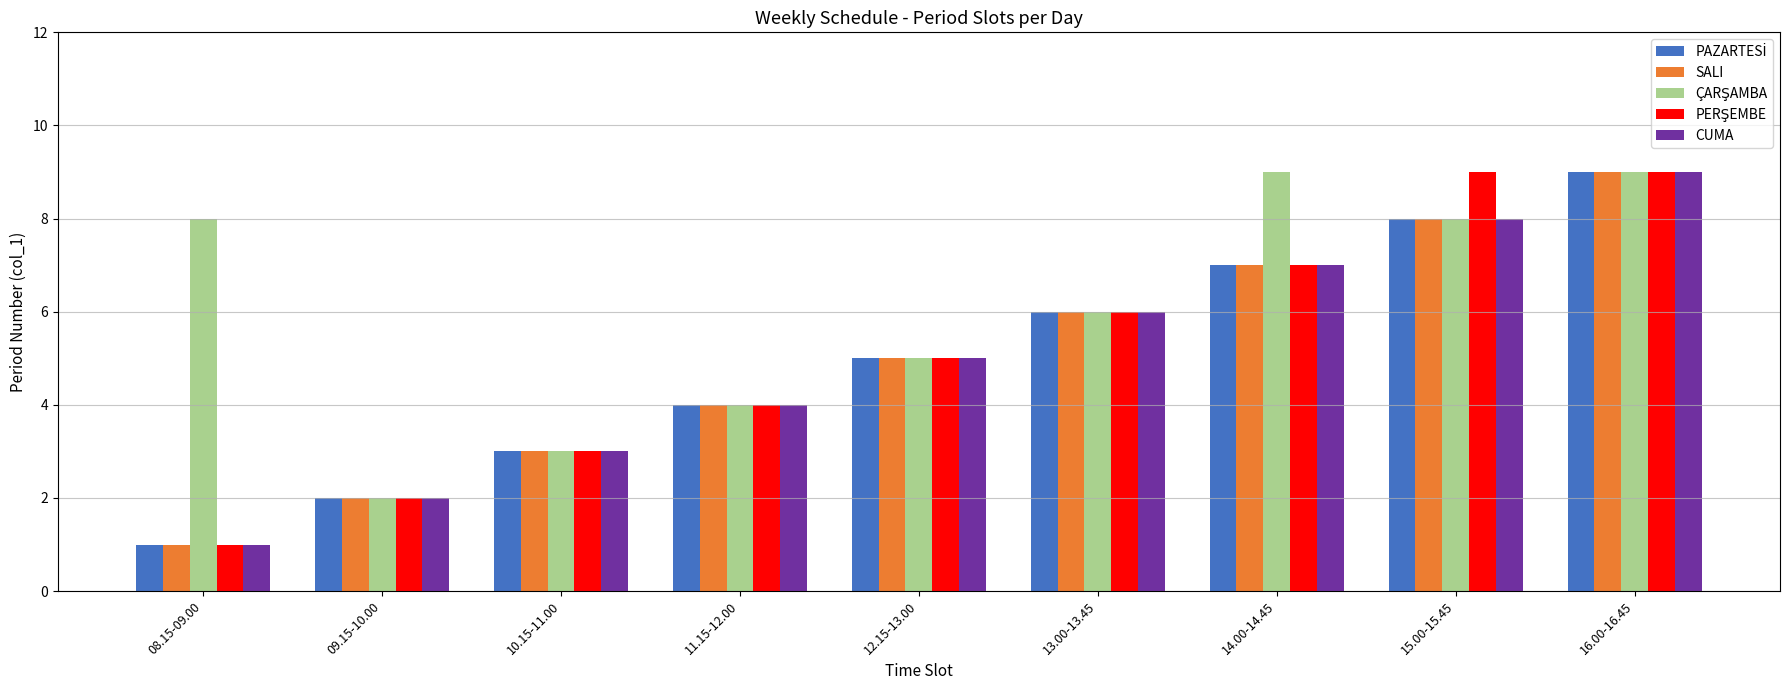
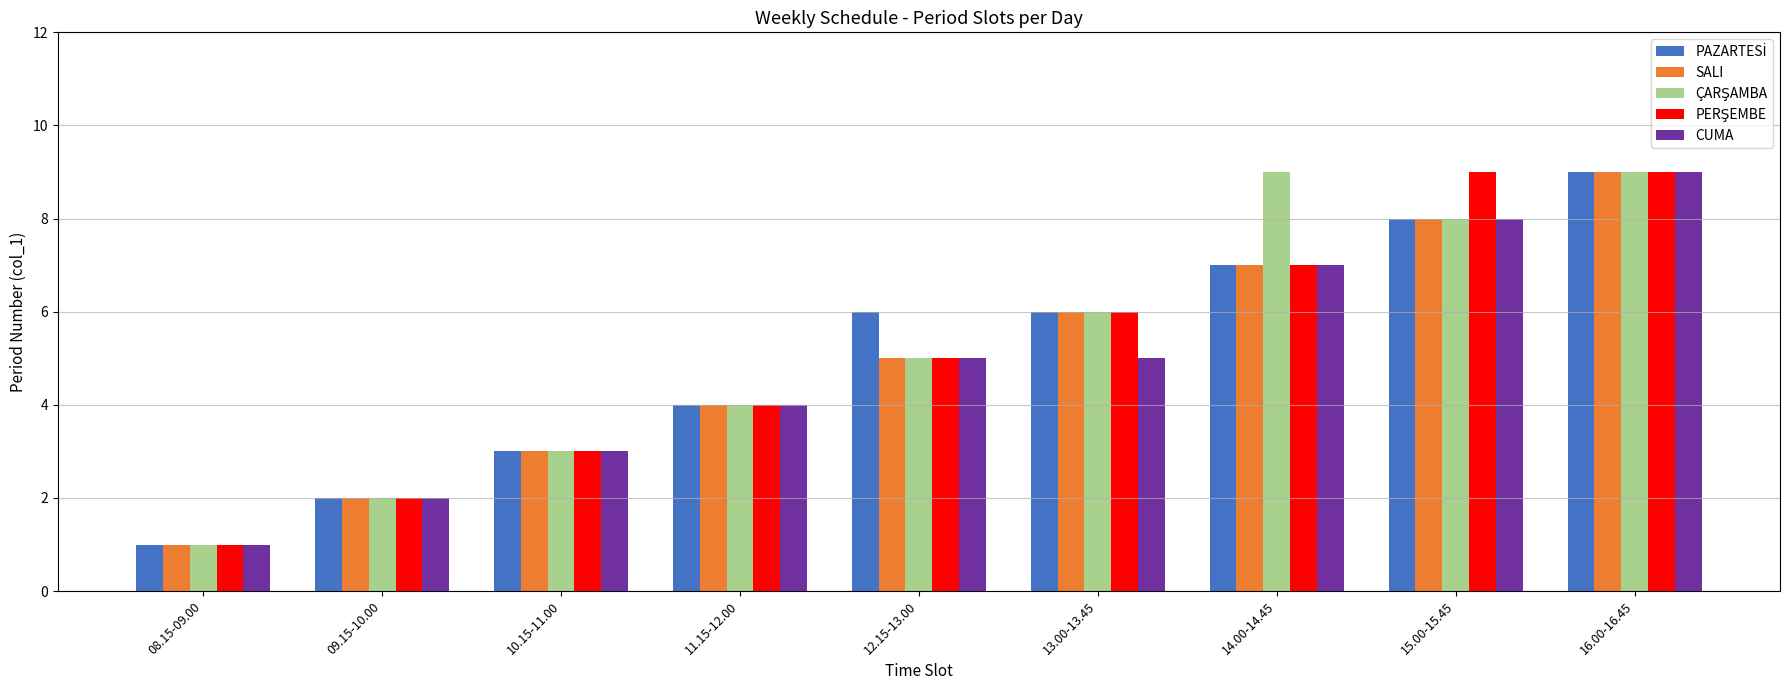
  {
    "PAZARTESİ": {
      "08.15-09.00": 1,
      "09.15-10.00": 2,
      "10.15-11.00": 3,
      "11.15-12.00": 4,
-     "12.15-13.00": 5,
+     "12.15-13.00": 6,
      "13.00-13.45": 6,
      "14.00-14.45": 7,
      "15.00-15.45": 8,
      "16.00-16.45": 9
    },
    "SALI": {
      "08.15-09.00": 1,
      "09.15-10.00": 2,
      "10.15-11.00": 3,
      "11.15-12.00": 4,
      "12.15-13.00": 5,
      "13.00-13.45": 6,
      "14.00-14.45": 7,
      "15.00-15.45": 8,
      "16.00-16.45": 9
    },
    "ÇARŞAMBA": {
-     "08.15-09.00": 8,
+     "08.15-09.00": 1,
      "09.15-10.00": 2,
      "10.15-11.00": 3,
      "11.15-12.00": 4,
      "12.15-13.00": 5,
      "13.00-13.45": 6,
      "14.00-14.45": 9,
      "15.00-15.45": 8,
      "16.00-16.45": 9
    },
    "PERŞEMBE": {
      "08.15-09.00": 1,
      "09.15-10.00": 2,
      "10.15-11.00": 3,
      "11.15-12.00": 4,
      "12.15-13.00": 5,
      "13.00-13.45": 6,
      "14.00-14.45": 7,
      "15.00-15.45": 9,
      "16.00-16.45": 9
    },
    "CUMA": {
      "08.15-09.00": 1,
      "09.15-10.00": 2,
      "10.15-11.00": 3,
      "11.15-12.00": 4,
      "12.15-13.00": 5,
-     "13.00-13.45": 6,
+     "13.00-13.45": 5,
      "14.00-14.45": 7,
      "15.00-15.45": 8,
      "16.00-16.45": 9
    }
  }
